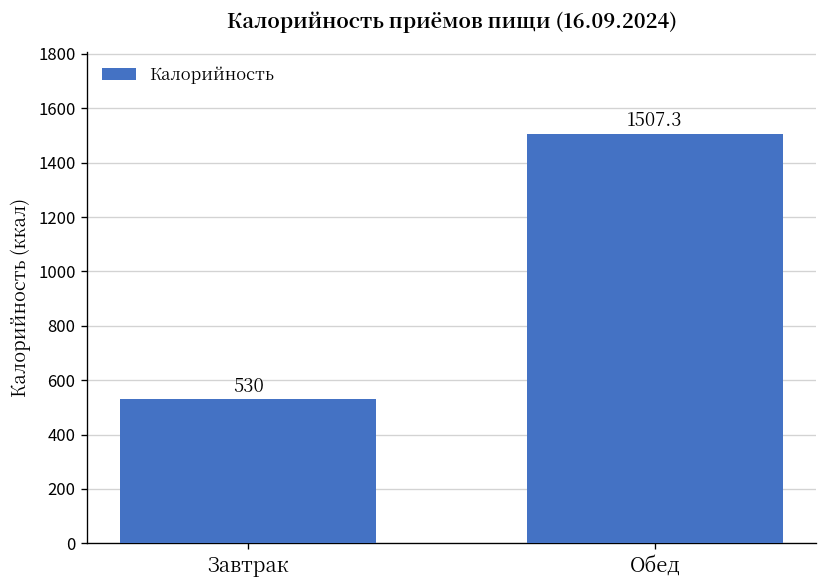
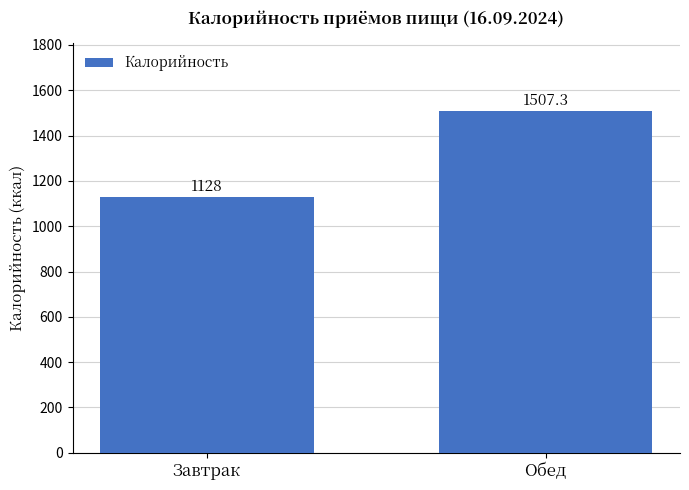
  {
-   "Завтрак": 530,
+   "Завтрак": 1128,
    "Обед": 1507.3
  }
